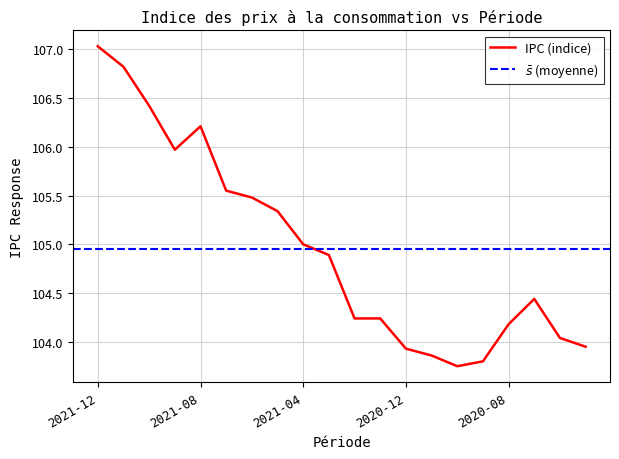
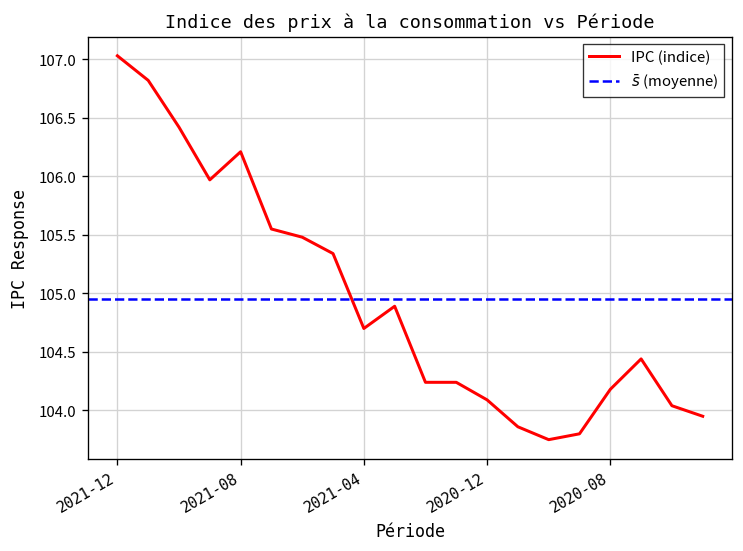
  {
    "2021-12": 107.0,
    "2021-08": 106.2,
-   "2021-04": 105.0,
-   "2020-12": 103.9,
+   "2021-04": 104.7,
+   "2020-12": 104.1,
    "2020-08": 104.2
  }
